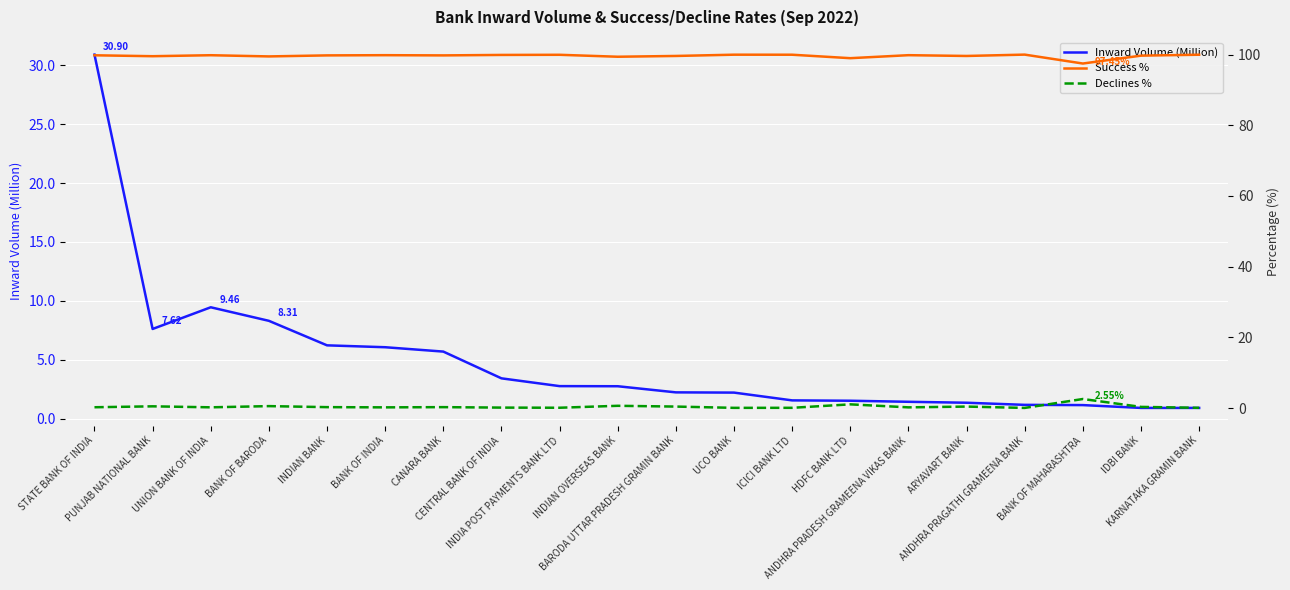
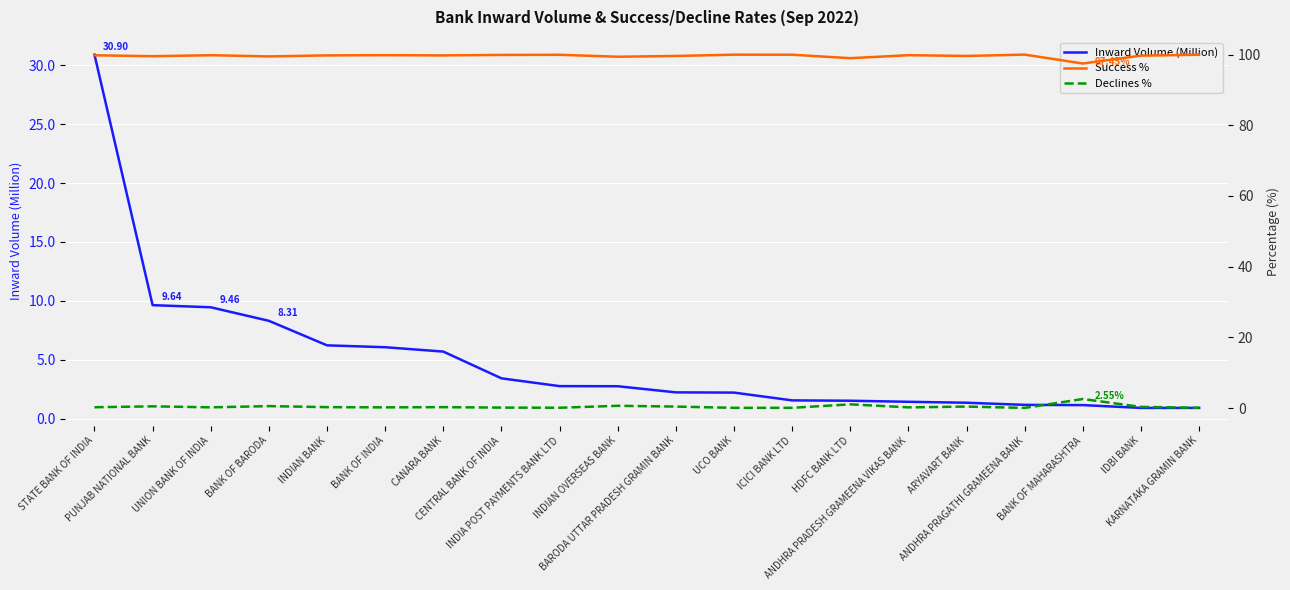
  {
    "Inward Volume (Million)": {
      "STATE BANK OF INDIA": "30.90",
-     "PUNJAB NATIONAL BANK": "7.62",
+     "PUNJAB NATIONAL BANK": "9.64",
      "UNION BANK OF INDIA": "9.46",
      "BANK OF BARODA": "8.31"
    },
    "Declines %": {
      "BANK OF MAHARASHTRA": "2.55%"
    }
  }
